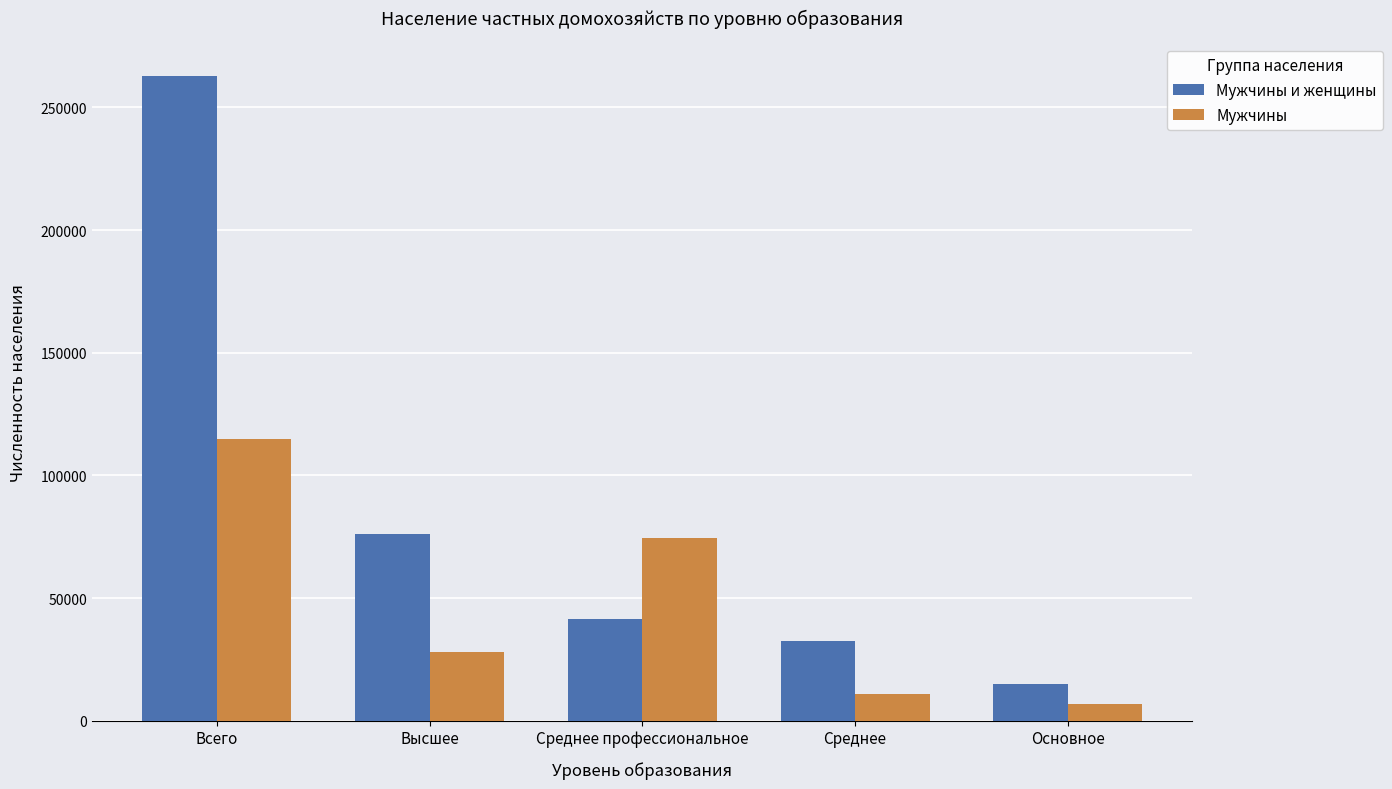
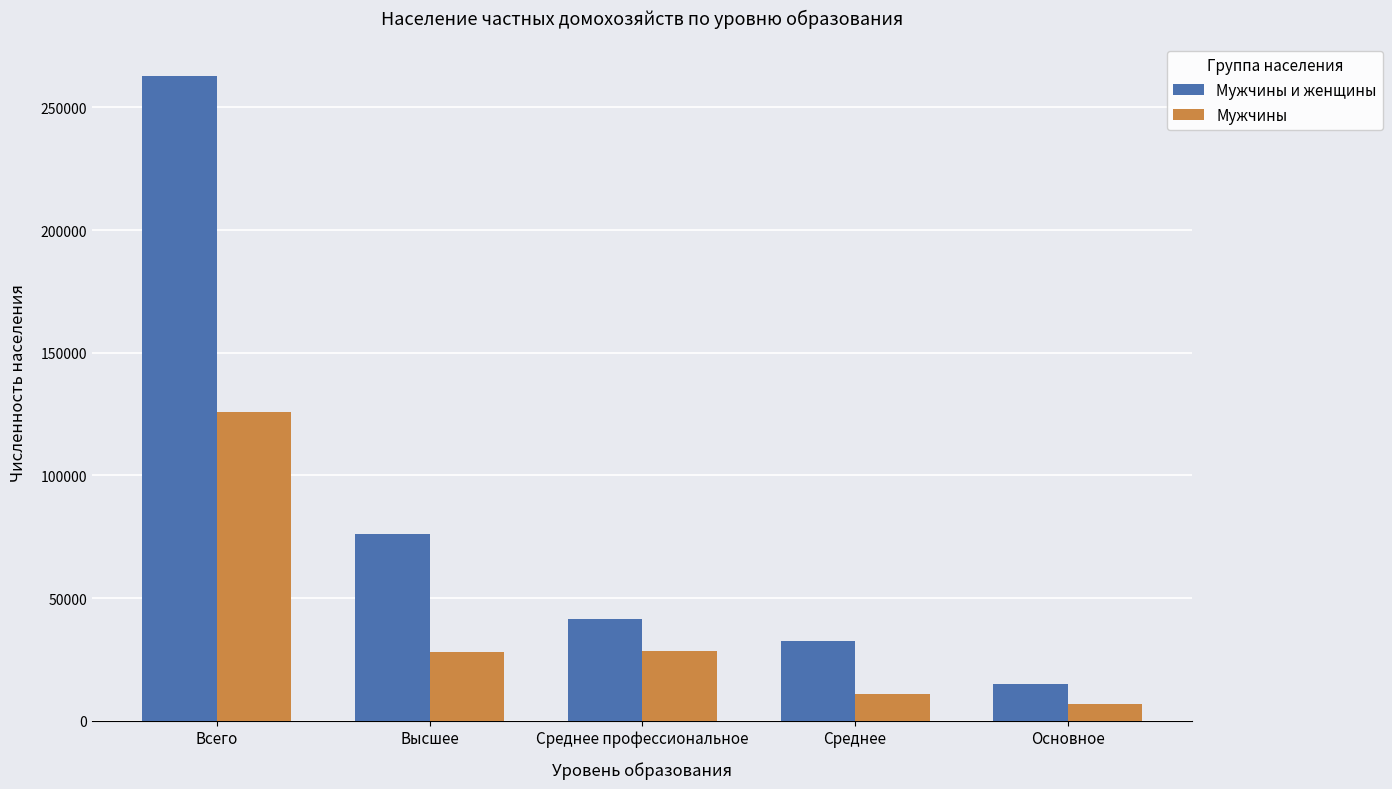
  {
    "Мужчины и женщины": {
      "Всего": 263000,
      "Высшее": 76000,
      "Среднее профессиональное": 41000,
      "Среднее": 32000,
      "Основное": 15000
    },
    "Мужчины": {
-     "Всего": 115000,
+     "Всего": 126000,
      "Высшее": 28000,
-     "Среднее профессиональное": 74000,
+     "Среднее профессиональное": 28000,
      "Среднее": 11000,
      "Основное": 7000
    }
  }
